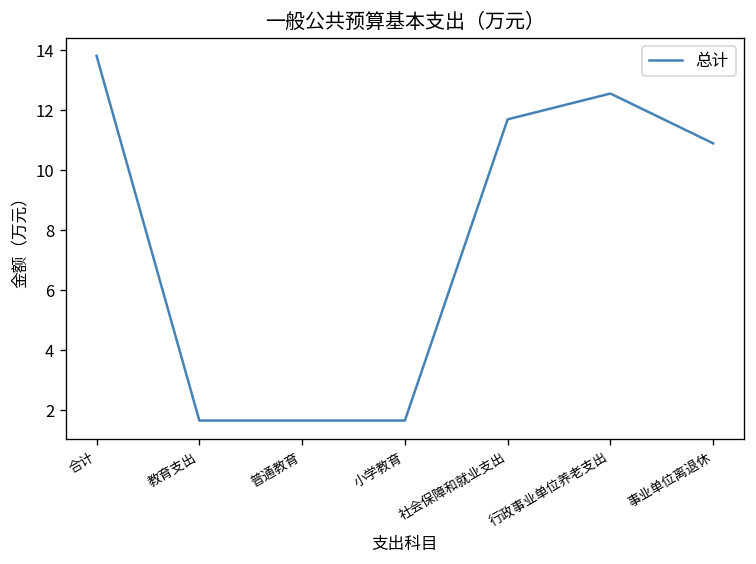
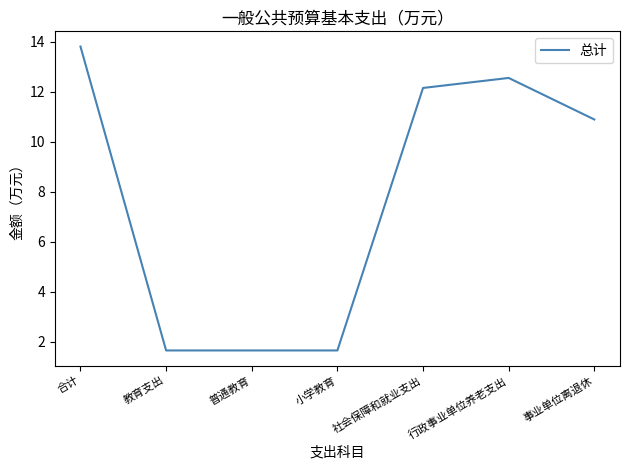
  {
    "合计": 13.8,
    "教育支出": 1.7,
    "普通教育": 1.7,
    "小学教育": 1.7,
-   "社会保障和就业支出": 11.7,
+   "社会保障和就业支出": 12.2,
    "行政事业单位养老支出": 12.6,
    "事业单位离退休": 10.9
  }
